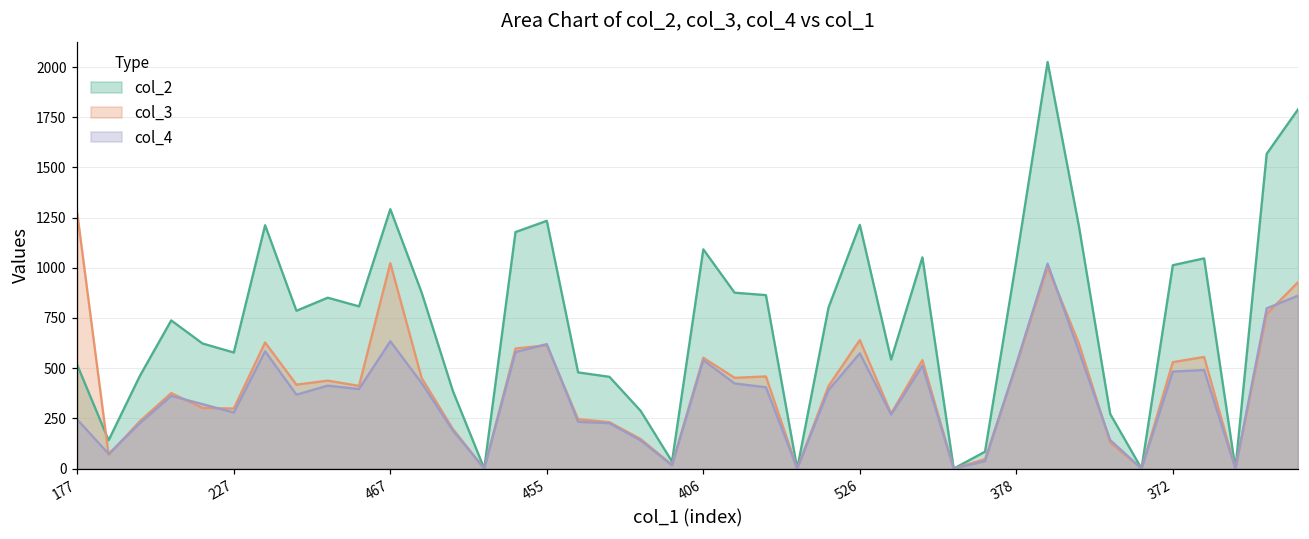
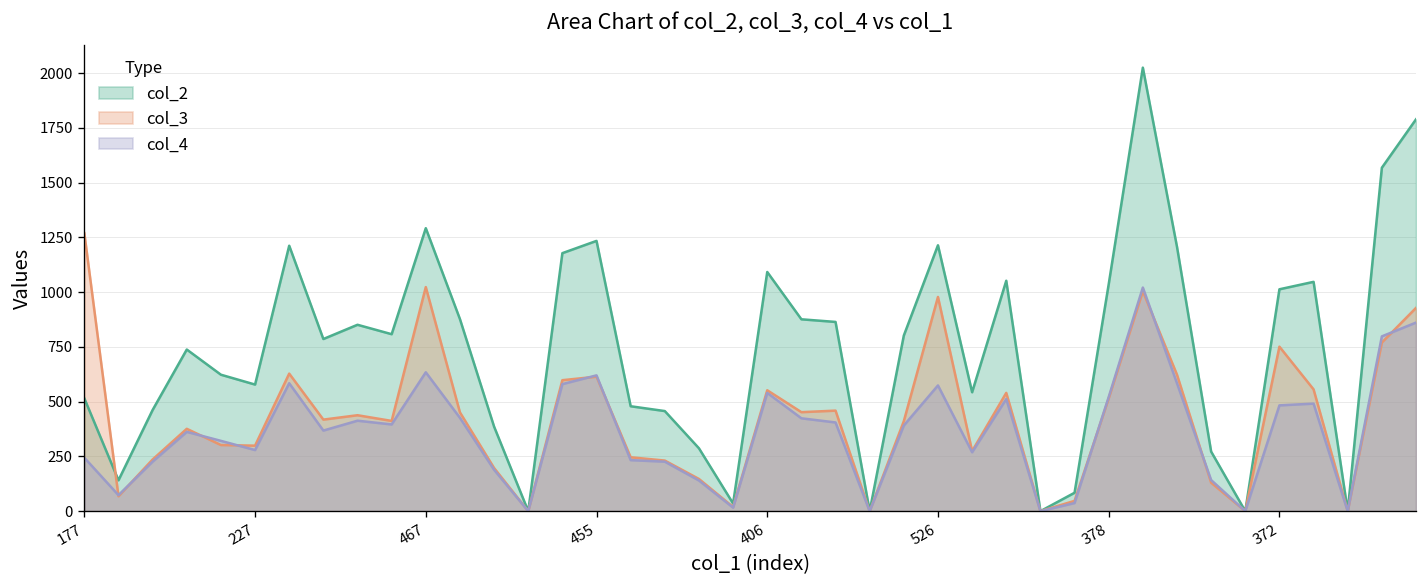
  {
    "col_3": {
      "177": 1270,
      "227": 300,
      "467": 1020,
-     "526": 640,
-     "372": 530
+     "526": 980,
+     "372": 750
    }
  }
